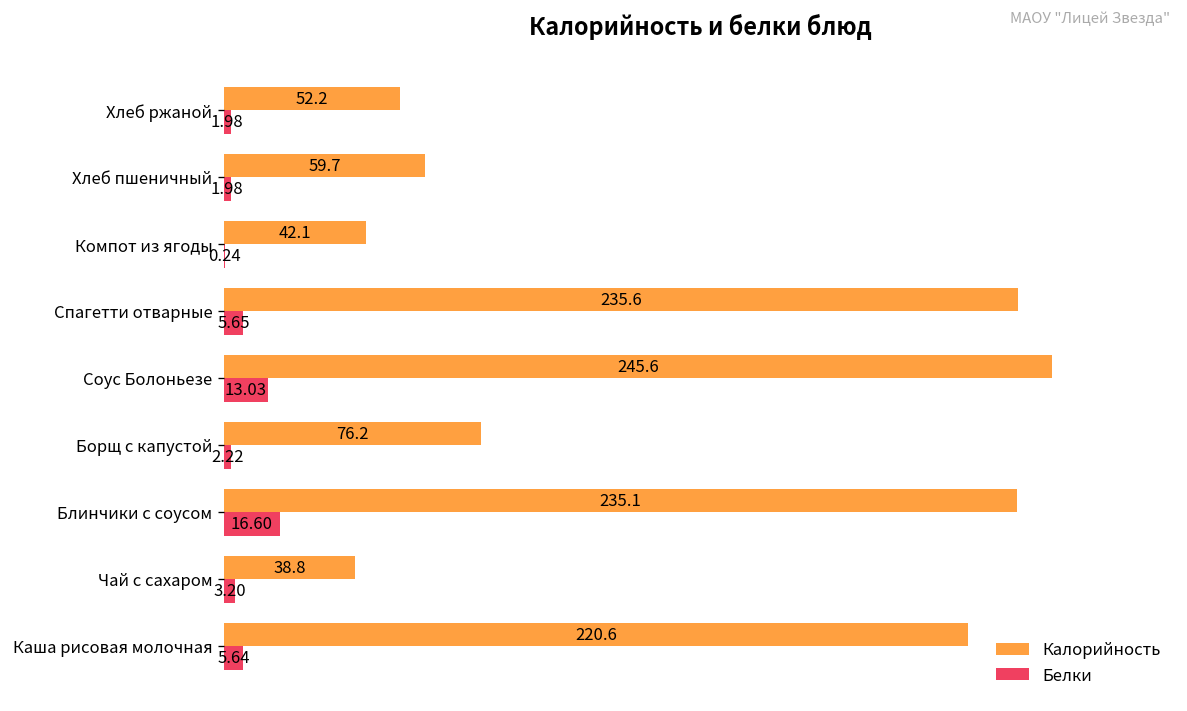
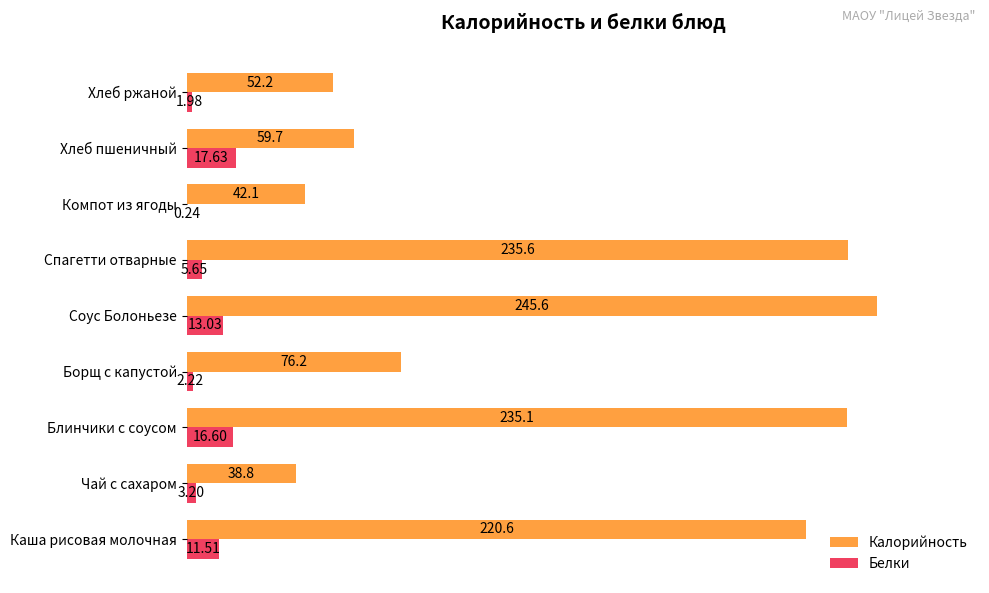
  {
    "Калорийность": {
      "Хлеб ржаной": 52.2,
      "Хлеб пшеничный": 59.7,
      "Компот из ягоды": 42.1,
      "Спагетти отварные": 235.6,
      "Соус Болоньезе": 245.6,
      "Борщ с капустой": 76.2,
      "Блинчики с соусом": 235.1,
      "Чай с сахаром": 38.8,
      "Каша рисовая молочная": 220.6
    },
    "Белки": {
      "Хлеб ржаной": 1.98,
-     "Хлеб пшеничный": 1.98,
+     "Хлеб пшеничный": 17.63,
      "Компот из ягоды": 0.24,
      "Спагетти отварные": 5.65,
      "Соус Болоньезе": 13.03,
      "Борщ с капустой": 2.22,
      "Блинчики с соусом": 16.60,
      "Чай с сахаром": 3.20,
-     "Каша рисовая молочная": 5.64
+     "Каша рисовая молочная": 11.51
    }
  }
